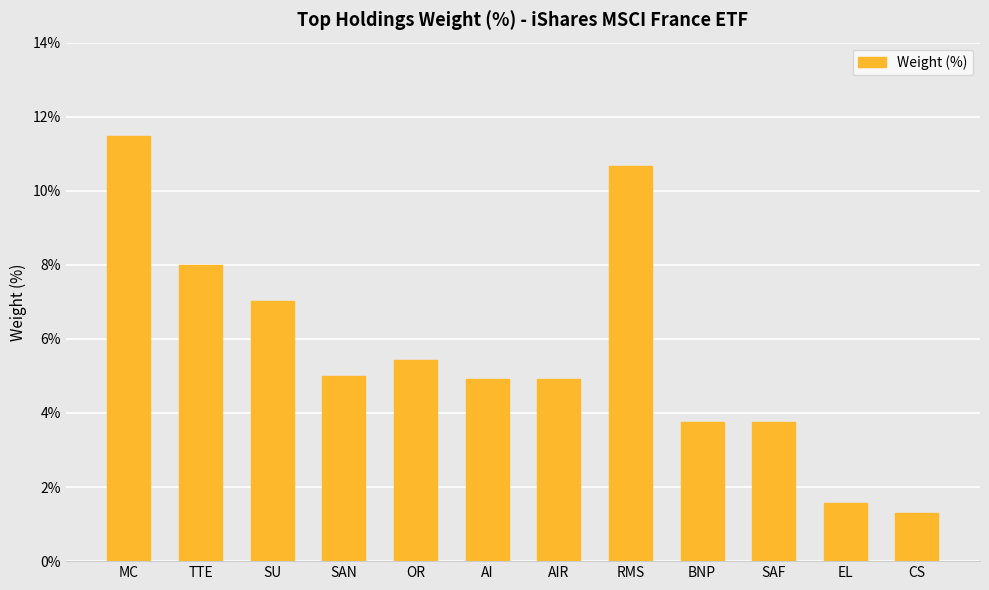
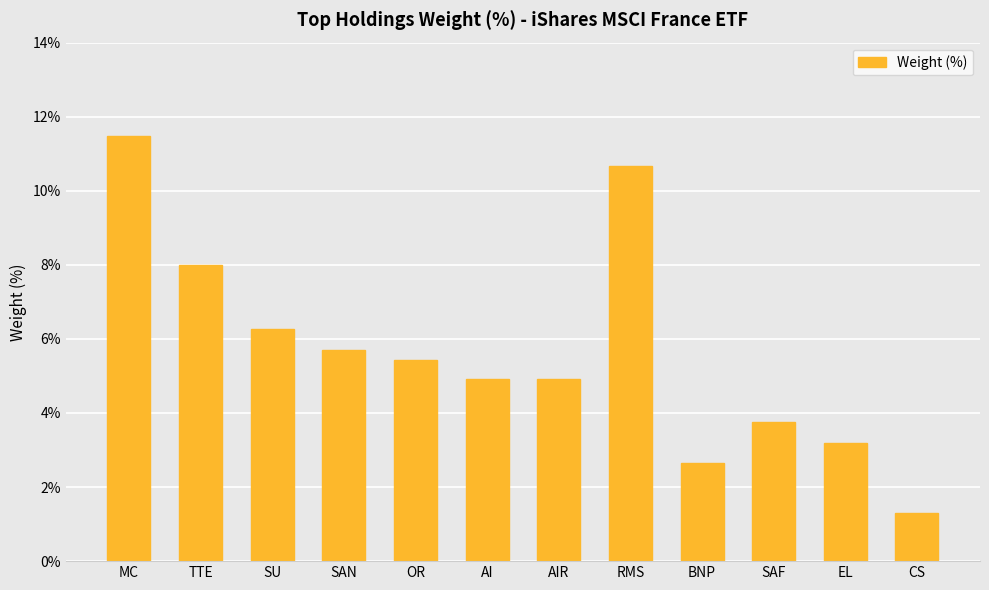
  {
    "MC": "11.5%",
    "TTE": "8.0%",
-   "SU": "7.0%",
-   "SAN": "5.0%",
+   "SU": "6.3%",
+   "SAN": "5.7%",
    "OR": "5.4%",
    "AI": "4.9%",
    "AIR": "4.9%",
    "RMS": "10.7%",
-   "BNP": "3.8%",
+   "BNP": "2.6%",
    "SAF": "3.8%",
-   "EL": "1.6%",
+   "EL": "3.2%",
    "CS": "1.3%"
  }
